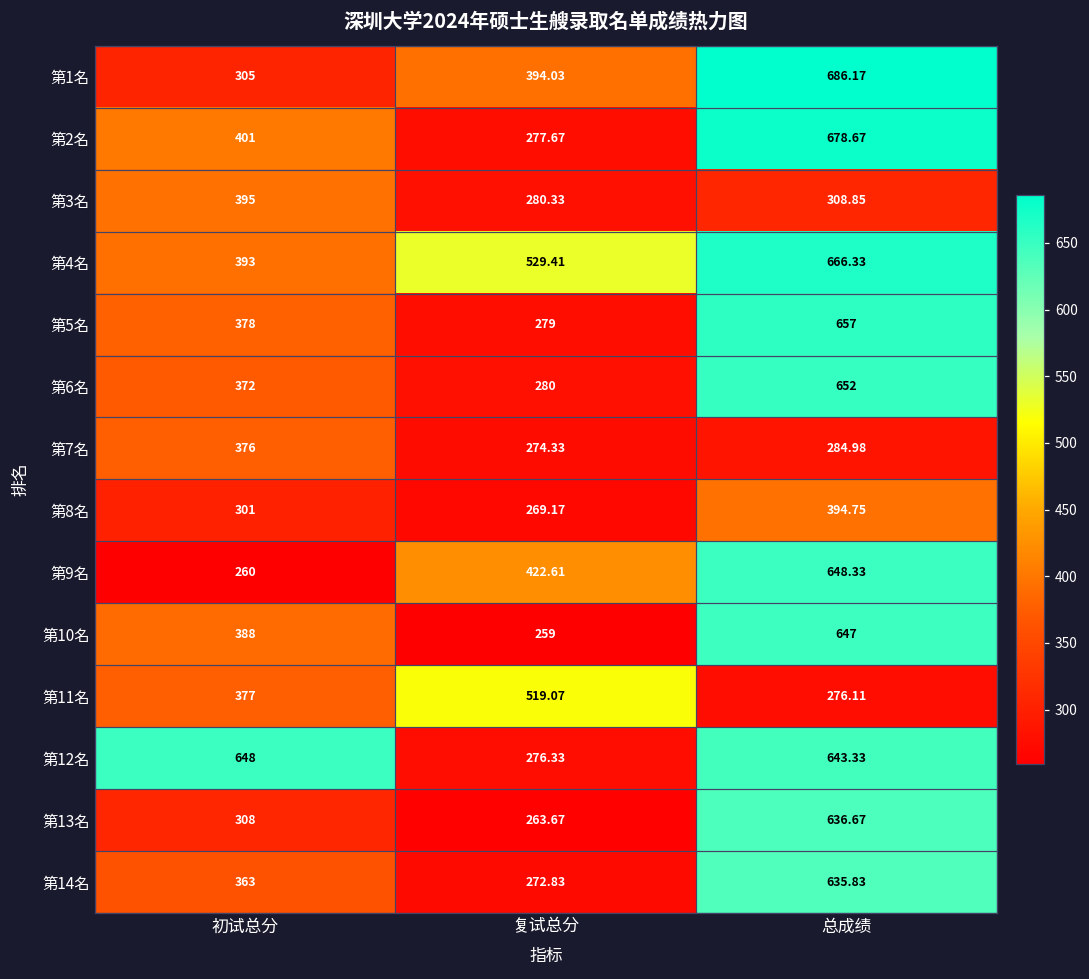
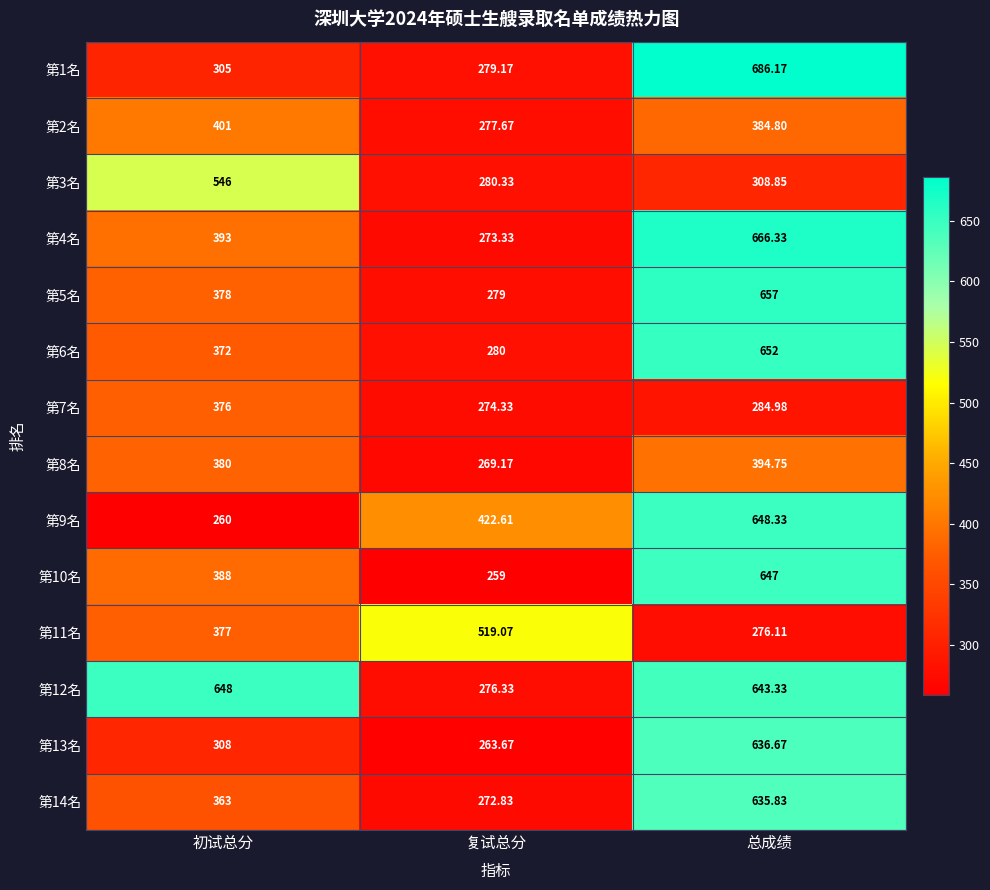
  {
    "第1名": {
      "初试总分": 305,
-     "复试总分": 394.03,
+     "复试总分": 279.17,
      "总成绩": 686.17
    },
    "第2名": {
      "初试总分": 401,
      "复试总分": 277.67,
-     "总成绩": 678.67
+     "总成绩": 384.80
    },
    "第3名": {
-     "初试总分": 395,
+     "初试总分": 546,
      "复试总分": 280.33,
      "总成绩": 308.85
    },
    "第4名": {
      "初试总分": 393,
-     "复试总分": 529.41,
+     "复试总分": 273.33,
      "总成绩": 666.33
    },
    "第5名": {
      "初试总分": 378,
      "复试总分": 279,
      "总成绩": 657
    },
    "第6名": {
      "初试总分": 372,
      "复试总分": 280,
      "总成绩": 652
    },
    "第7名": {
      "初试总分": 376,
      "复试总分": 274.33,
      "总成绩": 284.98
    },
    "第8名": {
-     "初试总分": 301,
+     "初试总分": 380,
      "复试总分": 269.17,
      "总成绩": 394.75
    },
    "第9名": {
      "初试总分": 260,
      "复试总分": 422.61,
      "总成绩": 648.33
    },
    "第10名": {
      "初试总分": 388,
      "复试总分": 259,
      "总成绩": 647
    },
    "第11名": {
      "初试总分": 377,
      "复试总分": 519.07,
      "总成绩": 276.11
    },
    "第12名": {
      "初试总分": 648,
      "复试总分": 276.33,
      "总成绩": 643.33
    },
    "第13名": {
      "初试总分": 308,
      "复试总分": 263.67,
      "总成绩": 636.67
    },
    "第14名": {
      "初试总分": 363,
      "复试总分": 272.83,
      "总成绩": 635.83
    }
  }
